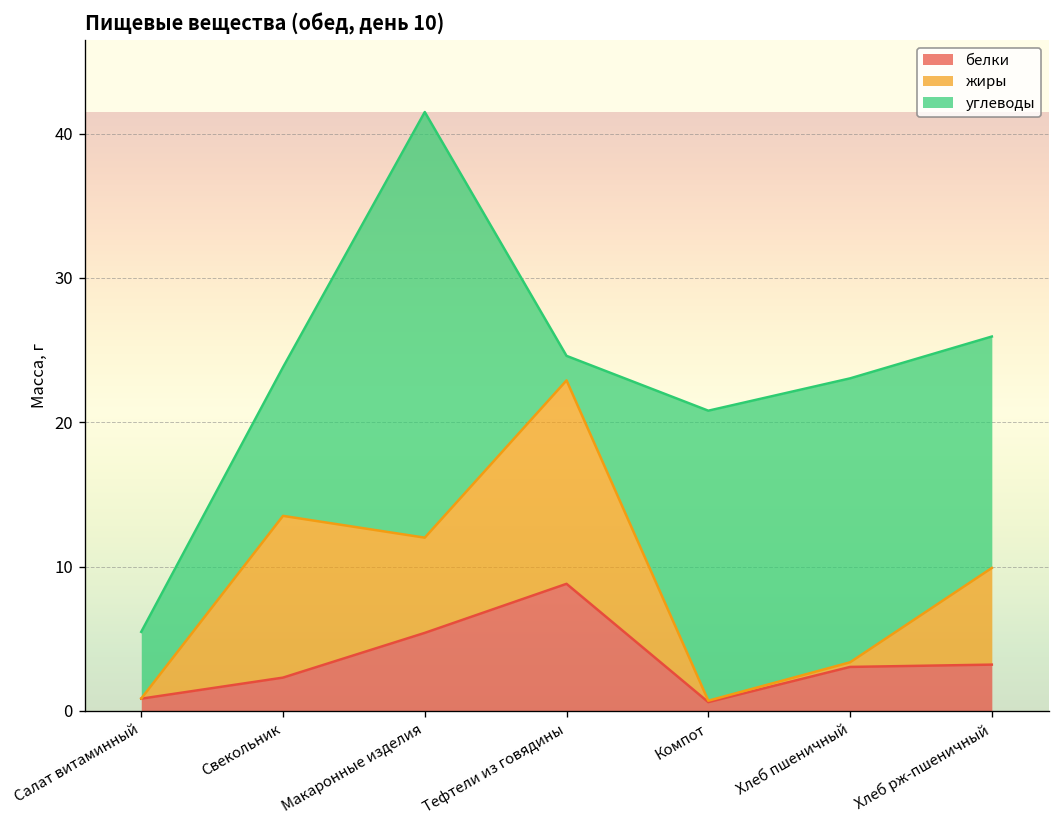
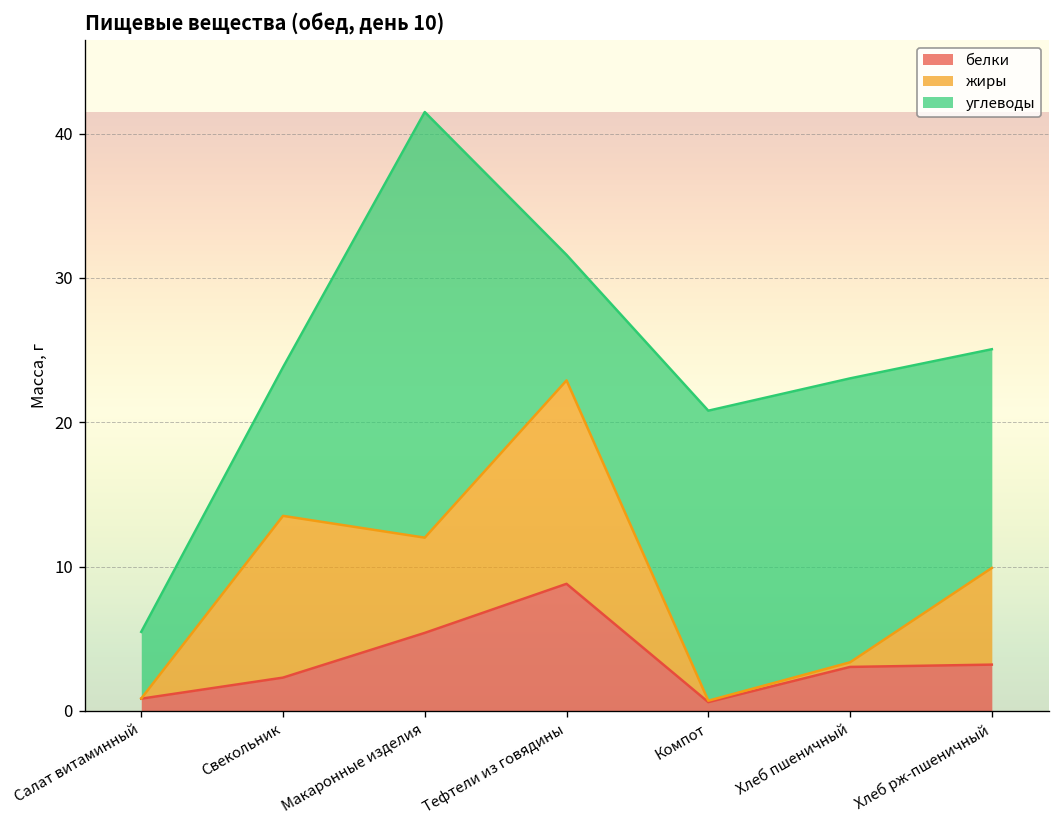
  {
    "белки": {
      "Свекольник": 2.3,
      "Макаронные изделия": 5.4,
      "Тефтели из говядины": 8.8,
      "Хлеб пшеничный": 3.0,
      "Хлеб рж-пшеничный": 3.2
    },
    "жиры": {
      "Свекольник": 11.2,
      "Макаронные изделия": 6.6,
      "Тефтели из говядины": 14.1,
      "Хлеб пшеничный": 0.3,
      "Хлеб рж-пшеничный": 6.7
    },
    "углеводы": {
      "Салат витаминный": 4.6,
      "Свекольник": 10.3,
      "Макаронные изделия": 29.5,
-     "Тефтели из говядины": 1.7,
+     "Тефтели из говядины": 8.7,
      "Компот": 20.1,
      "Хлеб пшеничный": 19.7,
-     "Хлеб рж-пшеничный": 16.0
+     "Хлеб рж-пшеничный": 15.2
    }
  }
